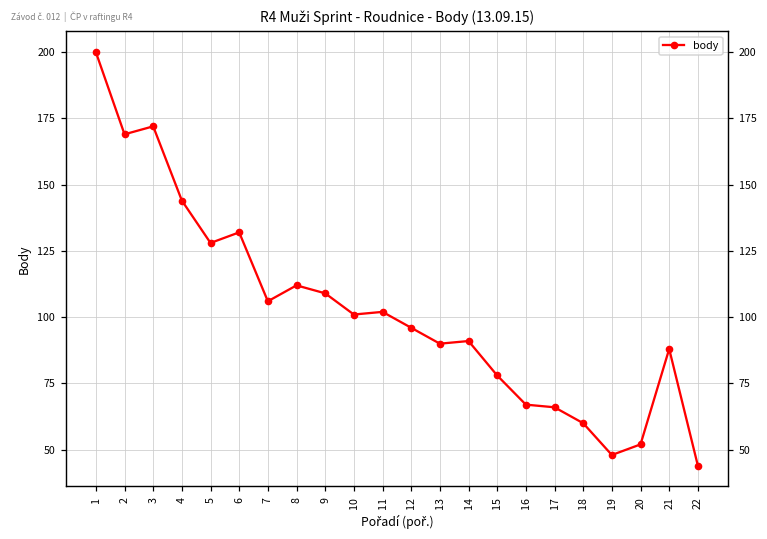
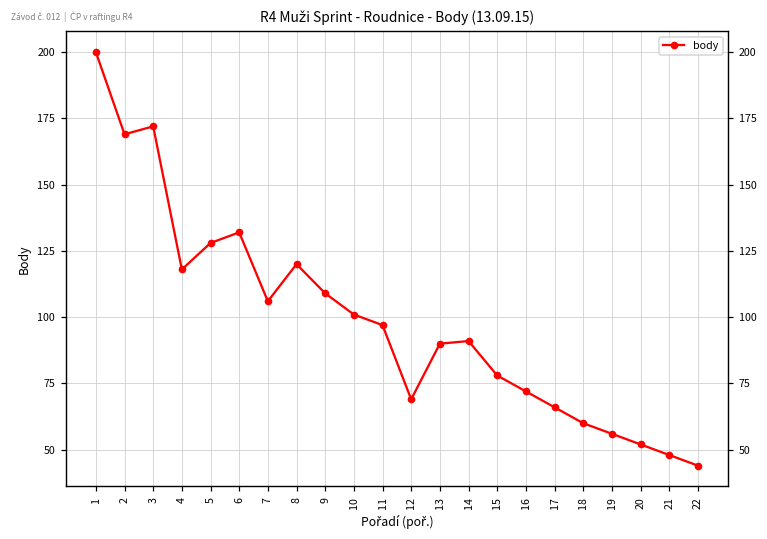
  {
    "1": 200,
    "2": 169,
    "3": 172,
-   "4": 144,
+   "4": 118,
    "5": 128,
    "6": 132,
    "7": 106,
-   "8": 112,
+   "8": 120,
    "9": 109,
    "10": 101,
-   "11": 102,
-   "12": 96,
+   "11": 97,
+   "12": 69,
    "13": 90,
    "14": 91,
    "15": 78,
-   "16": 67,
+   "16": 72,
    "17": 66,
    "18": 60,
-   "19": 48,
+   "19": 56,
    "20": 52,
-   "21": 88,
+   "21": 48,
    "22": 44
  }
